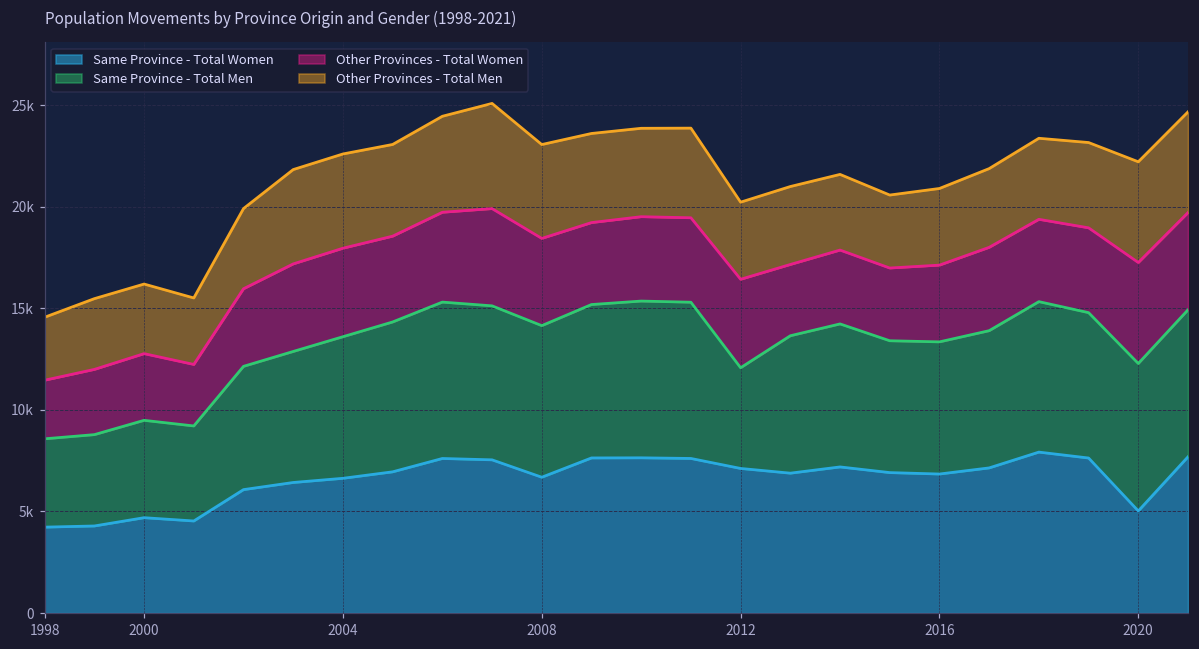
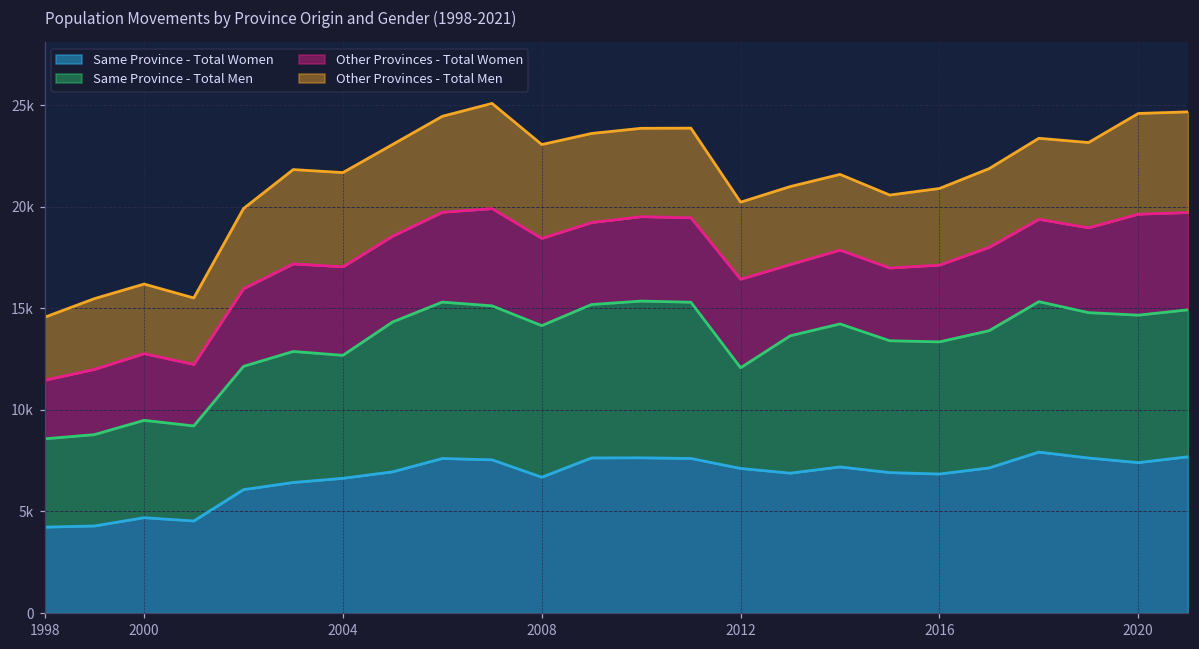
  {
    "Same Province - Total Women": {
      "1998": 4200,
      "2000": 4700,
      "2004": 6600,
      "2008": 6700,
      "2012": 7100,
      "2016": 6800,
-     "2020": 5000
+     "2020": 7400
    },
    "Same Province - Total Men": {
      "1998": 4300,
      "2000": 4800,
-     "2004": 7000,
+     "2004": 6100,
      "2008": 7500,
      "2012": 5000,
      "2016": 6500,
      "2020": 7300
    },
    "Other Provinces - Total Women": {
      "1998": 2900,
      "2000": 3300,
      "2004": 4400,
      "2008": 4300,
      "2012": 4400,
      "2016": 3800,
      "2020": 5000
    },
    "Other Provinces - Total Men": {
      "1998": 3100,
      "2000": 3400,
      "2004": 4600,
      "2008": 4600,
      "2012": 3800,
      "2016": 3800,
      "2020": 5000
    }
  }
